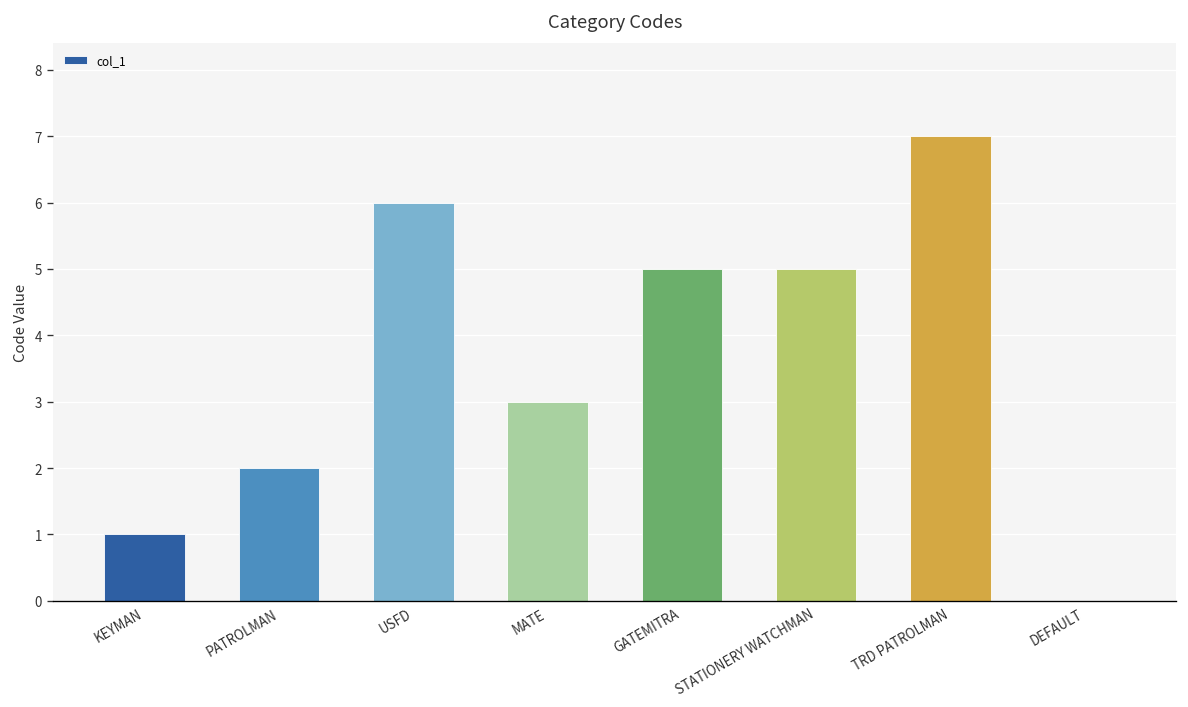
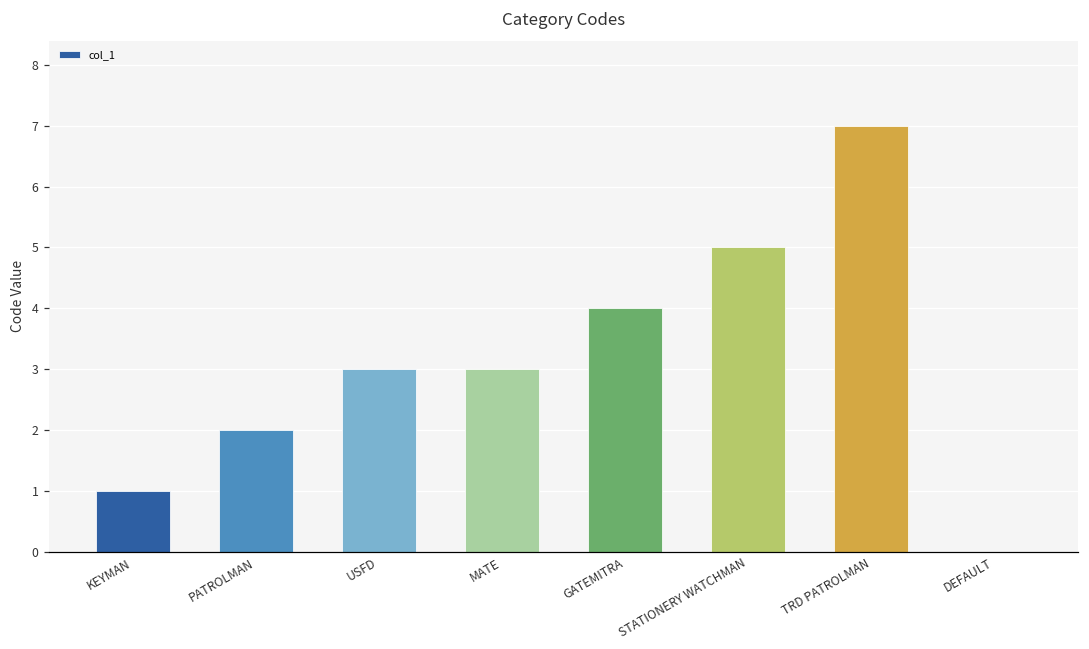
  {
    "KEYMAN": 1,
    "PATROLMAN": 2,
-   "USFD": 6,
+   "USFD": 3,
    "MATE": 3,
-   "GATEMITRA": 5,
+   "GATEMITRA": 4,
    "STATIONERY WATCHMAN": 5,
    "TRD PATROLMAN": 7,
    "DEFAULT": 0
  }
